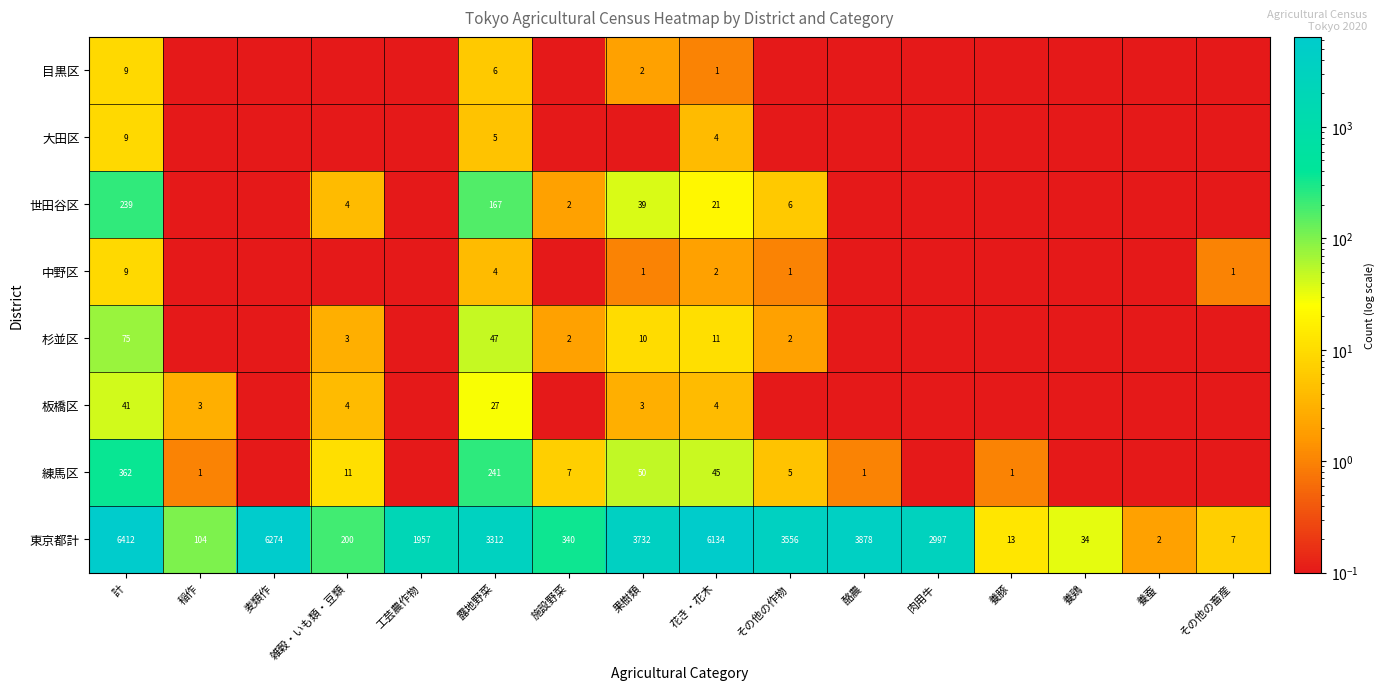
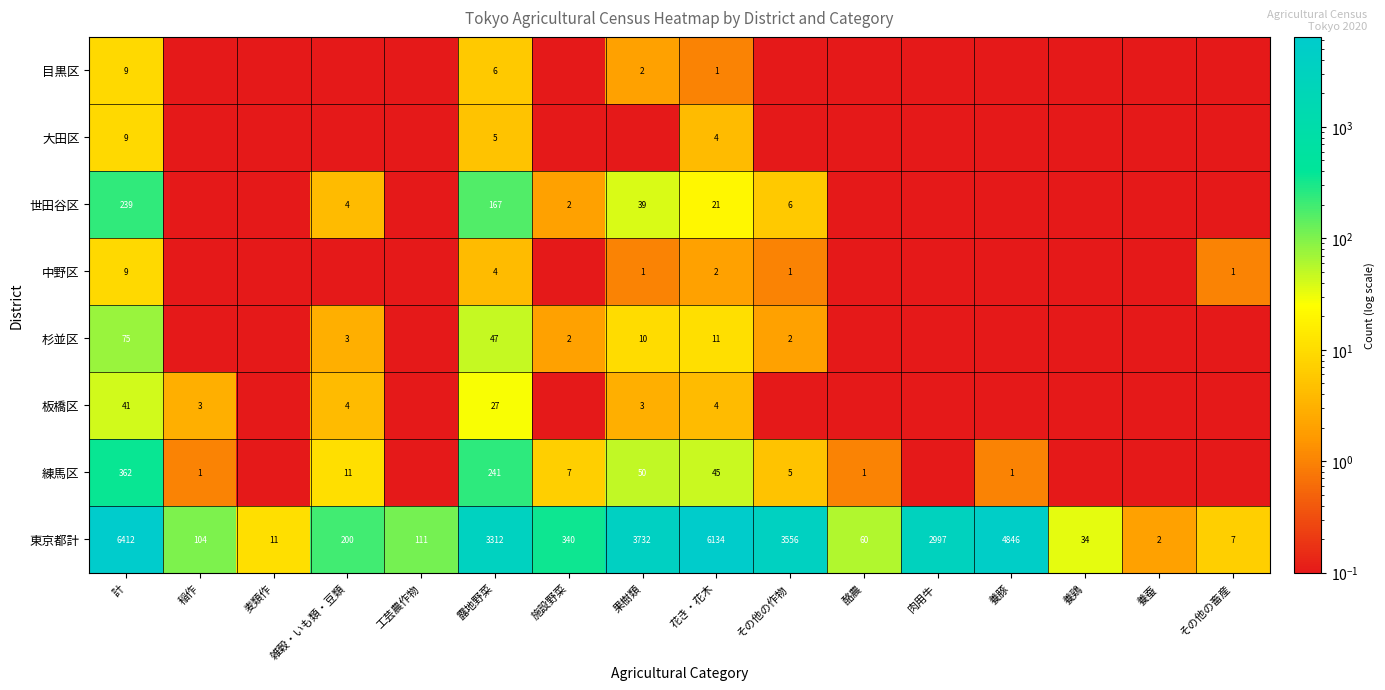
  {
    "目黒区": {
      "計": 9,
      "露地野菜": 6,
      "果樹類": 2,
      "花き・花木": 1
    },
    "大田区": {
      "計": 9,
      "露地野菜": 5,
      "花き・花木": 4
    },
    "世田谷区": {
      "計": 239,
      "雑穀・いも類・豆類": 4,
      "露地野菜": 167,
      "施設野菜": 2,
      "果樹類": 39,
      "花き・花木": 21,
      "その他の作物": 6
    },
    "中野区": {
      "計": 9,
      "露地野菜": 4,
      "果樹類": 1,
      "花き・花木": 2,
      "その他の作物": 1,
      "その他の畜産": 1
    },
    "杉並区": {
      "計": 75,
      "雑穀・いも類・豆類": 3,
      "露地野菜": 47,
      "施設野菜": 2,
      "果樹類": 10,
      "花き・花木": 11,
      "その他の作物": 2
    },
    "板橋区": {
      "計": 41,
      "稲作": 3,
      "雑穀・いも類・豆類": 4,
      "露地野菜": 27,
      "果樹類": 3,
      "花き・花木": 4
    },
    "練馬区": {
      "計": 362,
      "稲作": 1,
      "雑穀・いも類・豆類": 11,
      "露地野菜": 241,
      "施設野菜": 7,
      "果樹類": 50,
      "花き・花木": 45,
      "その他の作物": 5,
      "酪農": 1,
      "養豚": 1
    },
    "東京都計": {
      "計": 6412,
      "稲作": 104,
-     "麦類作": 6274,
+     "麦類作": 11,
      "雑穀・いも類・豆類": 200,
-     "工芸農作物": 1957,
+     "工芸農作物": 111,
      "露地野菜": 3312,
      "施設野菜": 340,
      "果樹類": 3732,
      "花き・花木": 6134,
      "その他の作物": 3556,
-     "酪農": 3878,
+     "酪農": 60,
      "肉用牛": 2997,
-     "養豚": 13,
+     "養豚": 4846,
      "養鶏": 34,
      "養蚕": 2,
      "その他の畜産": 7
    }
  }
